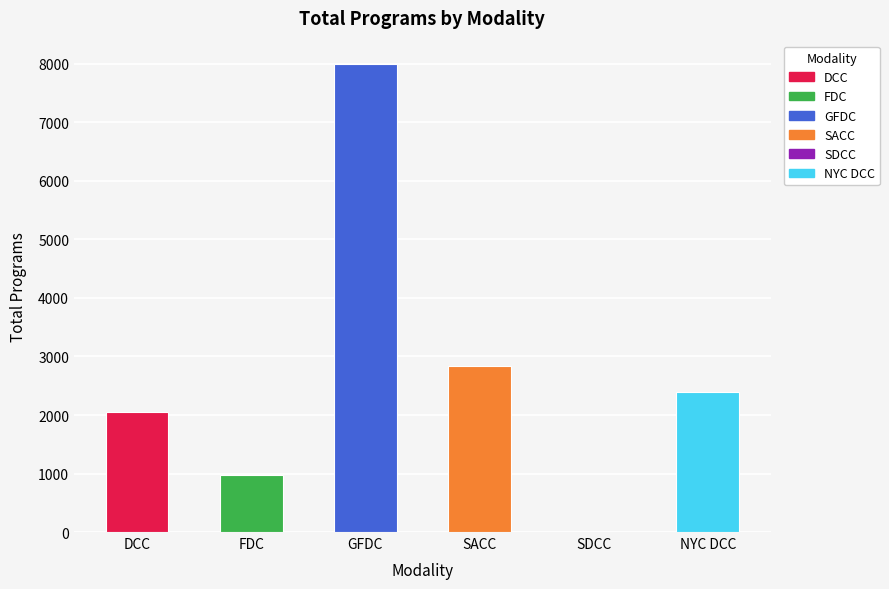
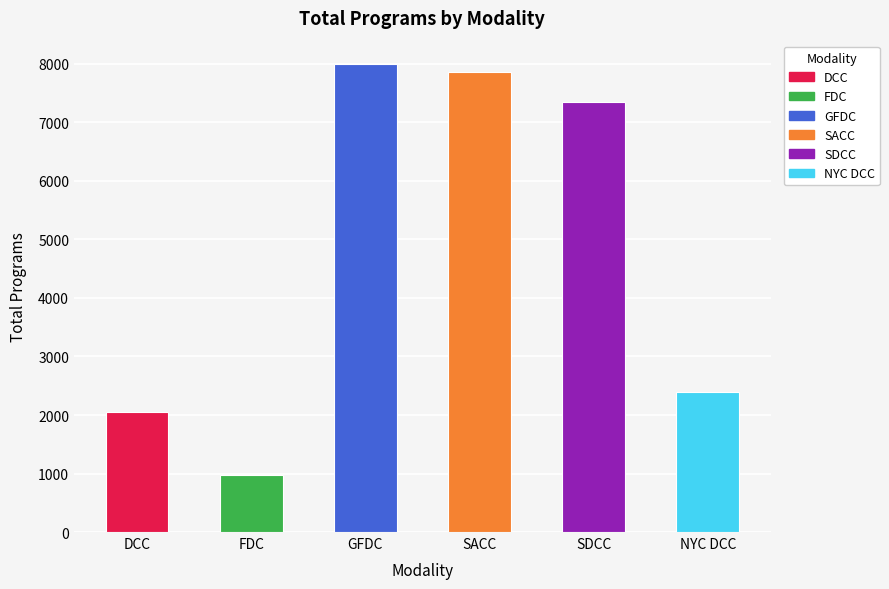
  {
    "DCC": 2100,
    "FDC": 1000,
    "GFDC": 8000,
-   "SACC": 2800,
-   "SDCC": 0,
+   "SACC": 7900,
+   "SDCC": 7400,
    "NYC DCC": 2400
  }
